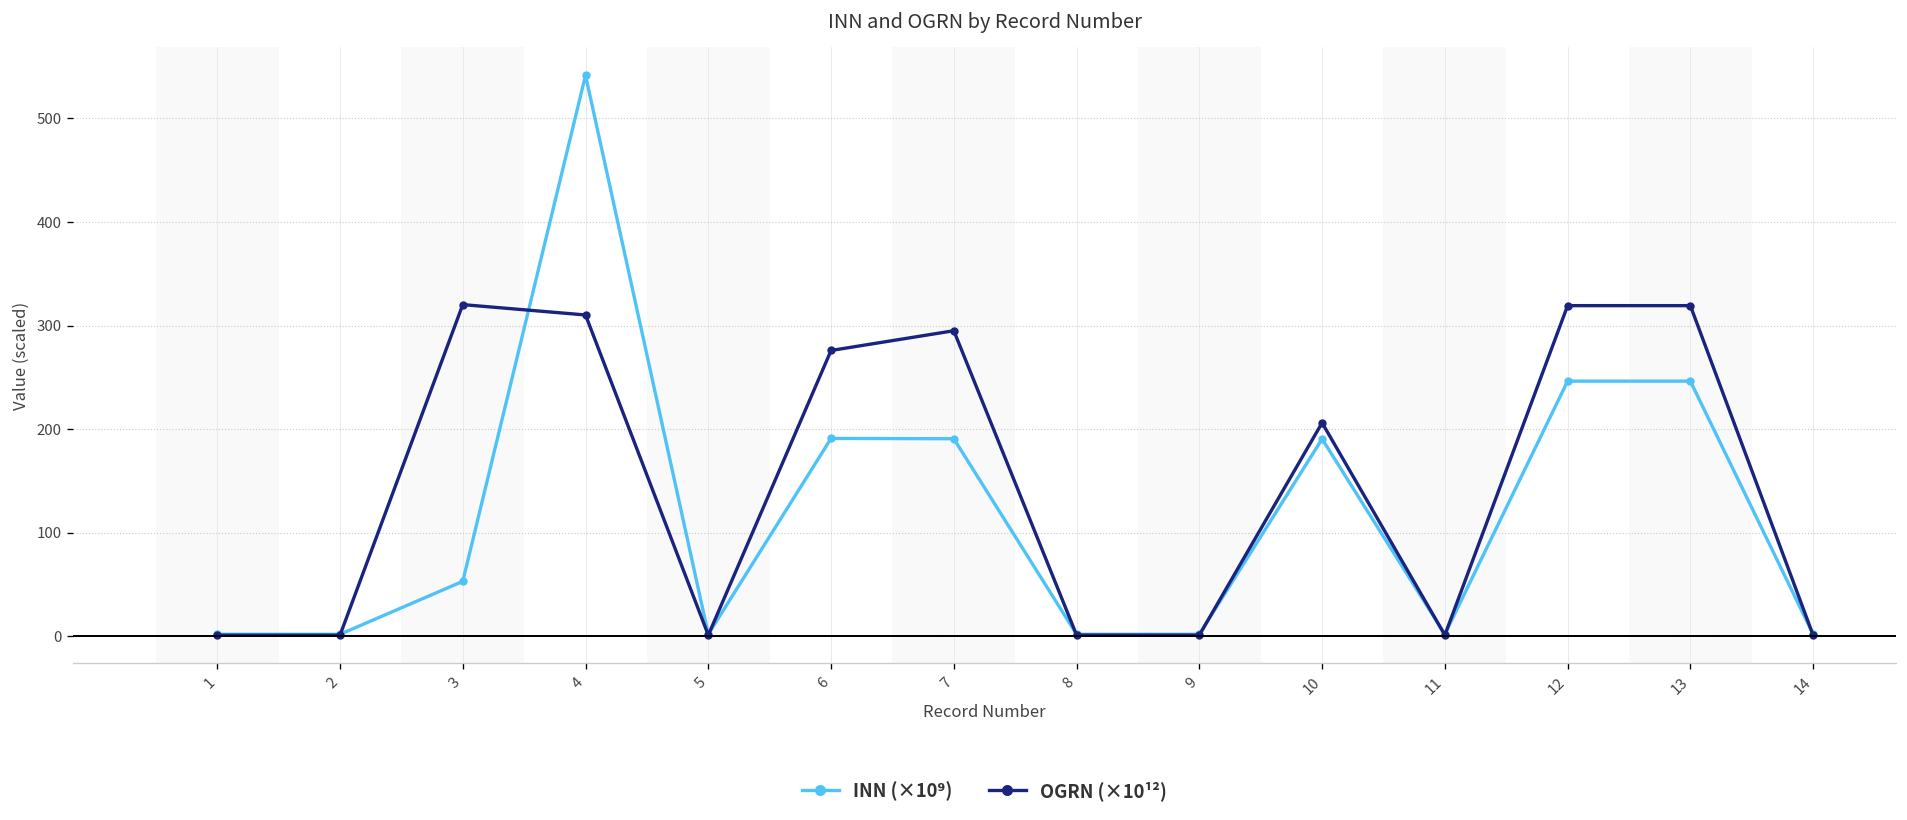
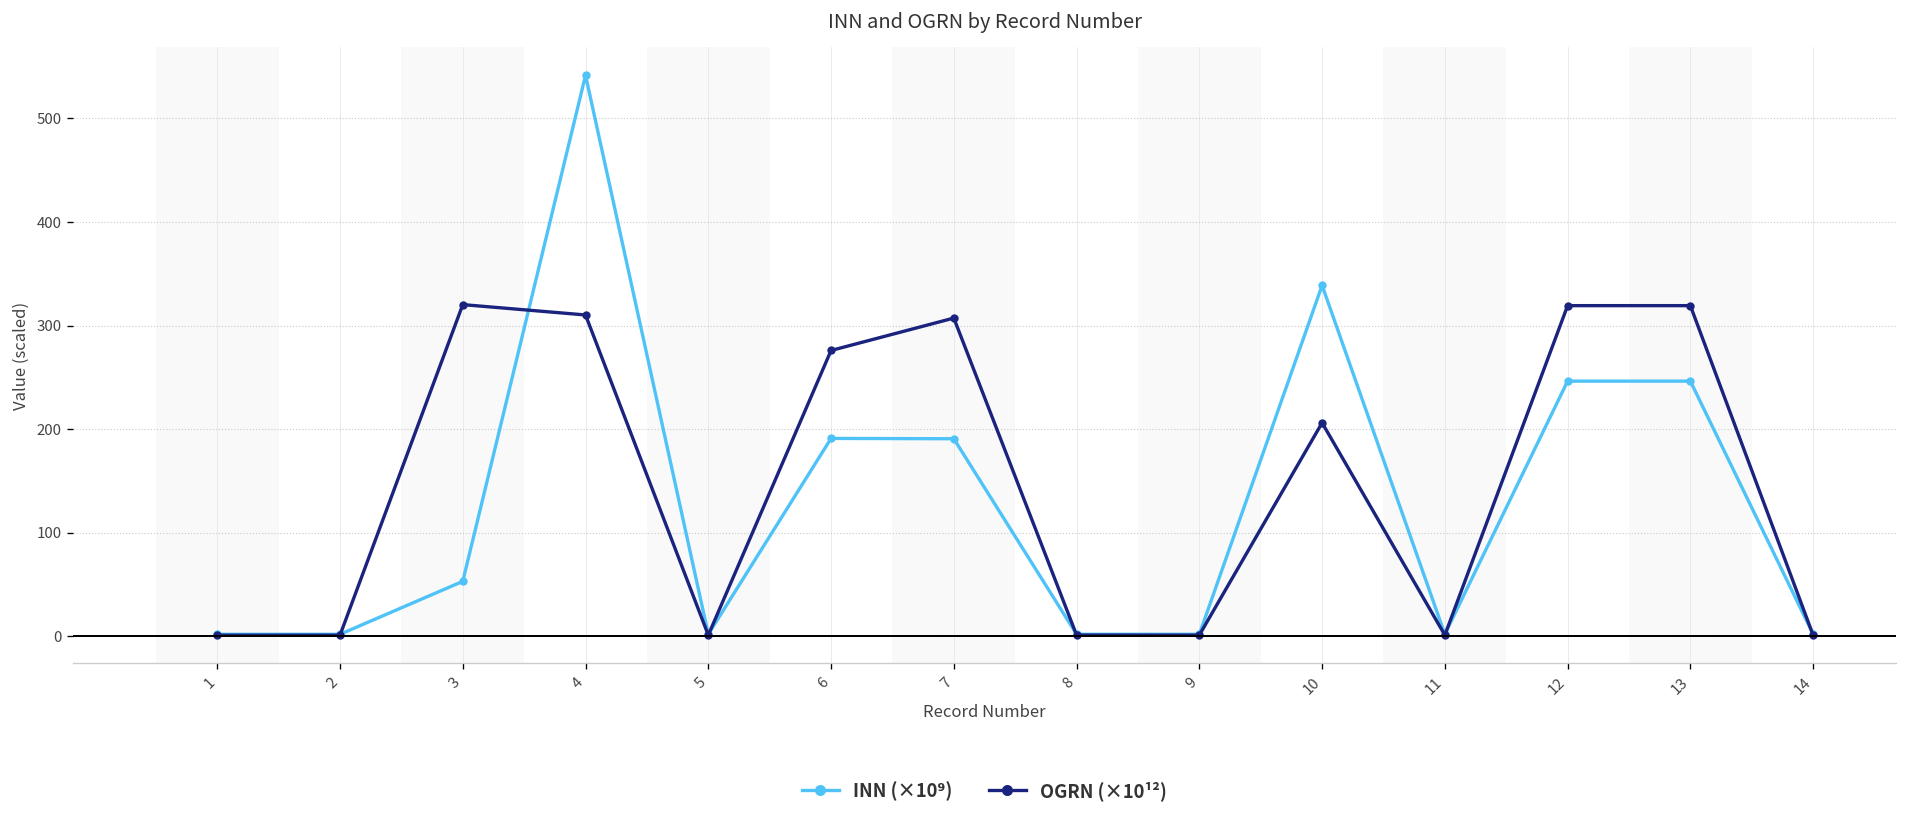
  {
    "INN (×10⁹)": {
      "3": 50,
      "4": 540,
      "6": 190,
      "7": 190,
-     "10": 190,
+     "10": 340,
      "12": 250,
      "13": 250
    },
    "OGRN (×10¹²)": {
      "3": 320,
      "4": 310,
      "6": 280,
-     "7": 290,
+     "7": 310,
      "10": 210,
      "12": 320,
      "13": 320
    }
  }
